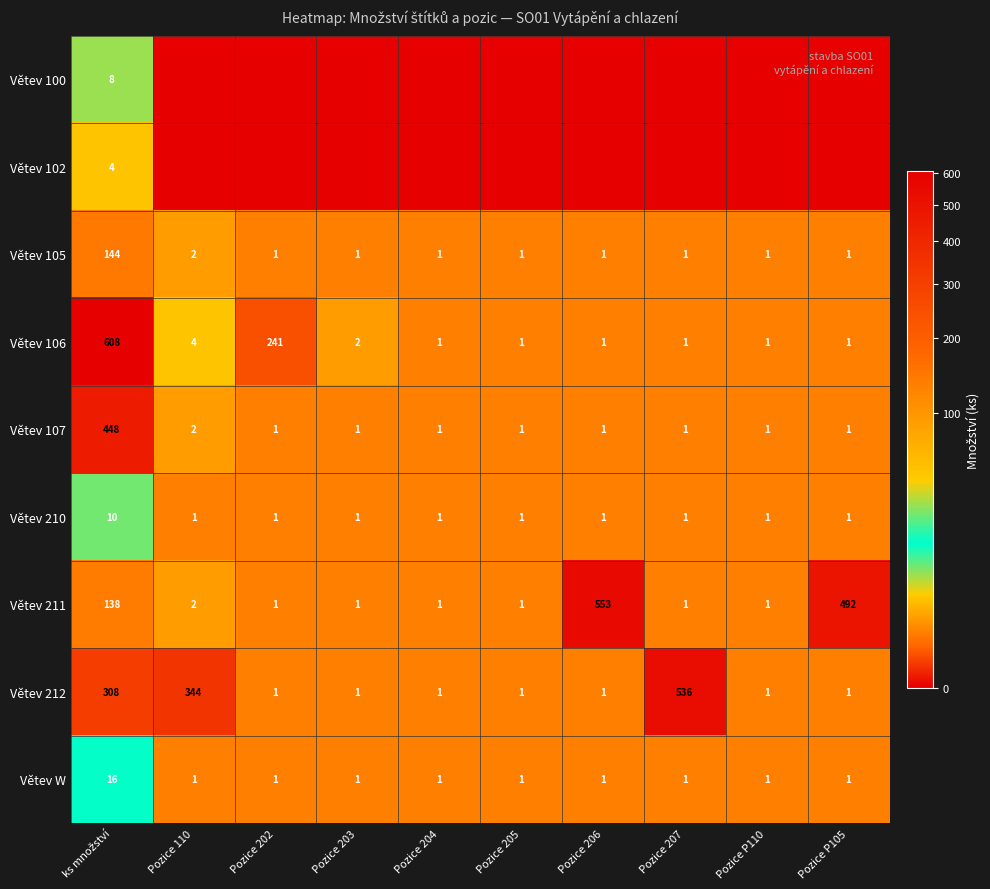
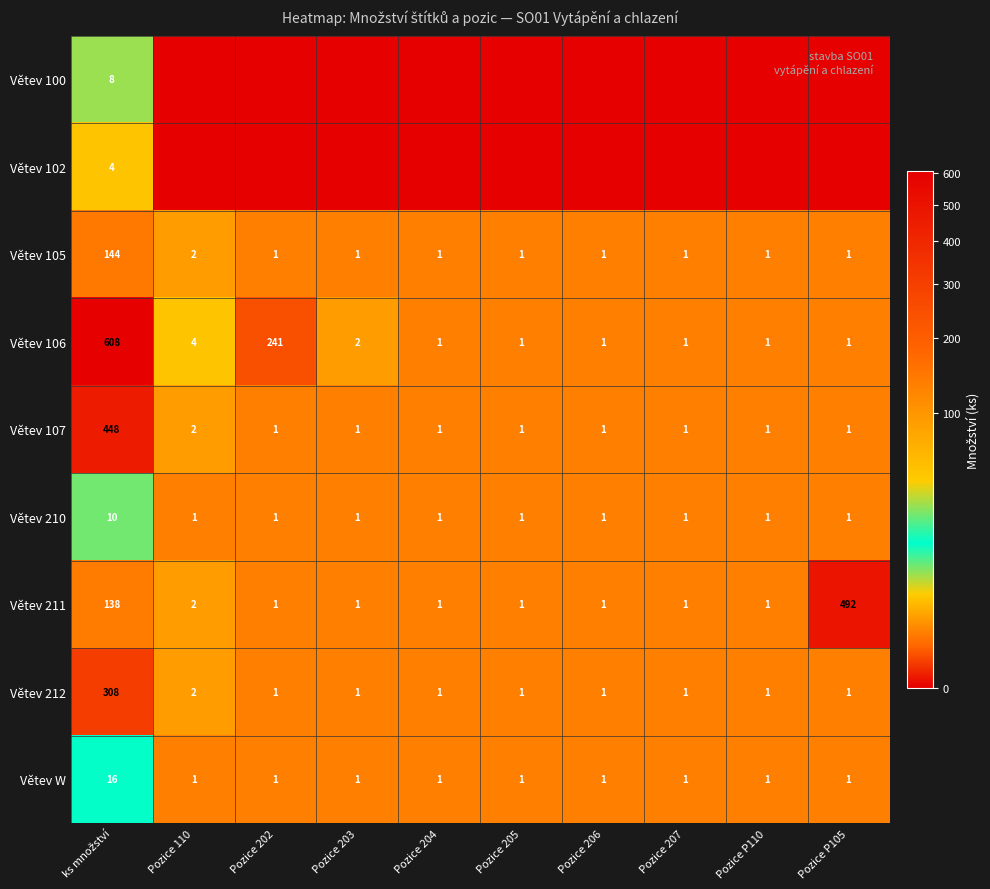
  {
    "Větev 100": {
      "ks množství": 8
    },
    "Větev 102": {
      "ks množství": 4
    },
    "Větev 105": {
      "ks množství": 144,
      "Pozice 110": 2,
      "Pozice 202": 1,
      "Pozice 203": 1,
      "Pozice 204": 1,
      "Pozice 205": 1,
      "Pozice 206": 1,
      "Pozice 207": 1,
      "Pozice P110": 1,
      "Pozice P105": 1
    },
    "Větev 106": {
      "ks množství": 608,
      "Pozice 110": 4,
      "Pozice 202": 241,
      "Pozice 203": 2,
      "Pozice 204": 1,
      "Pozice 205": 1,
      "Pozice 206": 1,
      "Pozice 207": 1,
      "Pozice P110": 1,
      "Pozice P105": 1
    },
    "Větev 107": {
      "ks množství": 448,
      "Pozice 110": 2,
      "Pozice 202": 1,
      "Pozice 203": 1,
      "Pozice 204": 1,
      "Pozice 205": 1,
      "Pozice 206": 1,
      "Pozice 207": 1,
      "Pozice P110": 1,
      "Pozice P105": 1
    },
    "Větev 210": {
      "ks množství": 10,
      "Pozice 110": 1,
      "Pozice 202": 1,
      "Pozice 203": 1,
      "Pozice 204": 1,
      "Pozice 205": 1,
      "Pozice 206": 1,
      "Pozice 207": 1,
      "Pozice P110": 1,
      "Pozice P105": 1
    },
    "Větev 211": {
      "ks množství": 138,
      "Pozice 110": 2,
      "Pozice 202": 1,
      "Pozice 203": 1,
      "Pozice 204": 1,
      "Pozice 205": 1,
-     "Pozice 206": 553,
+     "Pozice 206": 1,
      "Pozice 207": 1,
      "Pozice P110": 1,
      "Pozice P105": 492
    },
    "Větev 212": {
      "ks množství": 308,
-     "Pozice 110": 344,
+     "Pozice 110": 2,
      "Pozice 202": 1,
      "Pozice 203": 1,
      "Pozice 204": 1,
      "Pozice 205": 1,
      "Pozice 206": 1,
-     "Pozice 207": 536,
+     "Pozice 207": 1,
      "Pozice P110": 1,
      "Pozice P105": 1
    },
    "Větev W": {
      "ks množství": 16,
      "Pozice 110": 1,
      "Pozice 202": 1,
      "Pozice 203": 1,
      "Pozice 204": 1,
      "Pozice 205": 1,
      "Pozice 206": 1,
      "Pozice 207": 1,
      "Pozice P110": 1,
      "Pozice P105": 1
    }
  }
